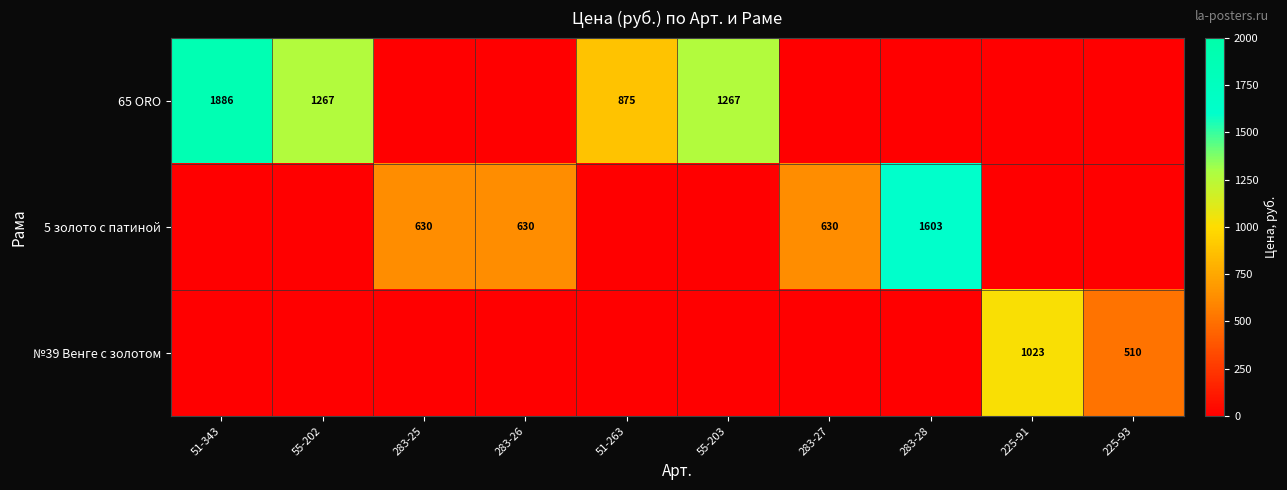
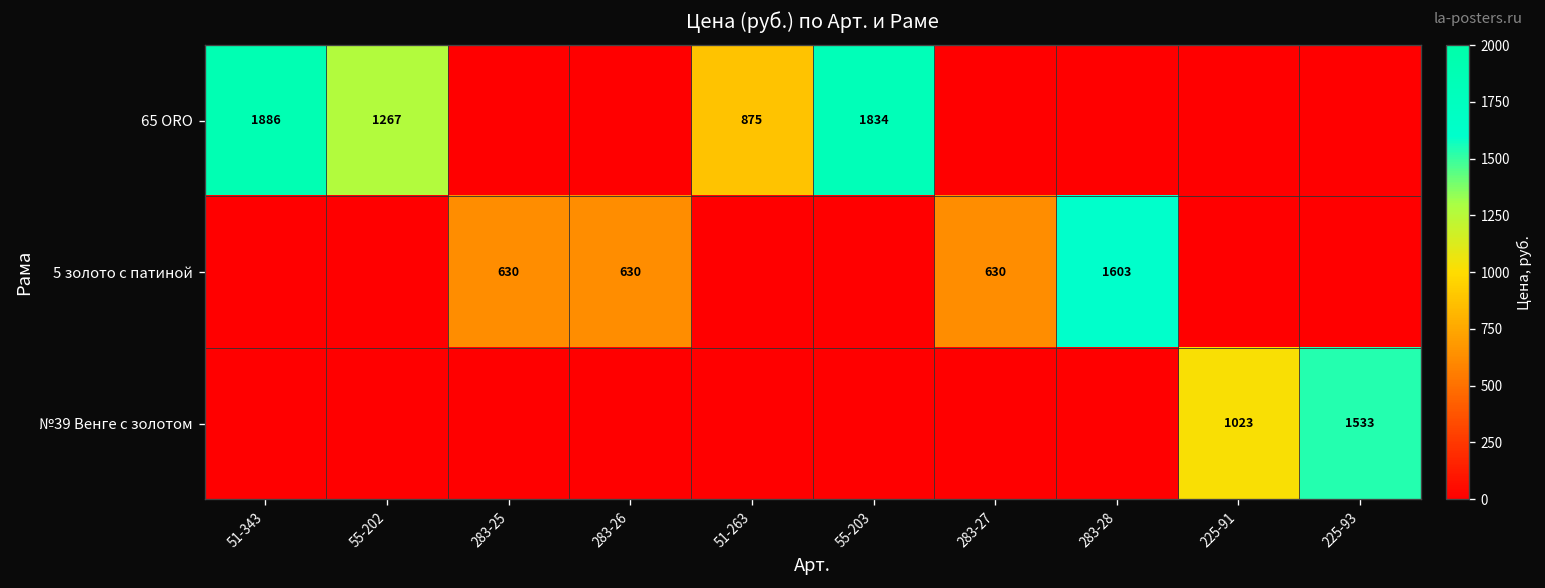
  {
    "65 ORO": {
      "51-343": 1886,
      "55-202": 1267,
      "51-263": 875,
-     "55-203": 1267
+     "55-203": 1834
    },
    "5 золото с патиной": {
      "283-25": 630,
      "283-26": 630,
      "283-27": 630,
      "283-28": 1603
    },
    "№39 Венге с золотом": {
      "225-91": 1023,
-     "225-93": 510
+     "225-93": 1533
    }
  }
